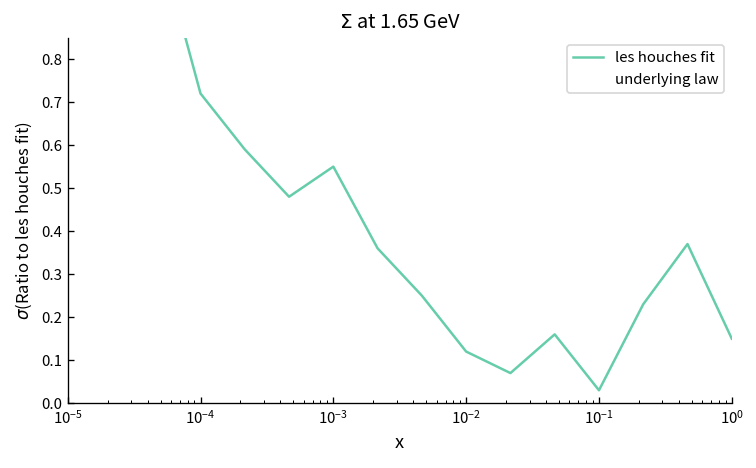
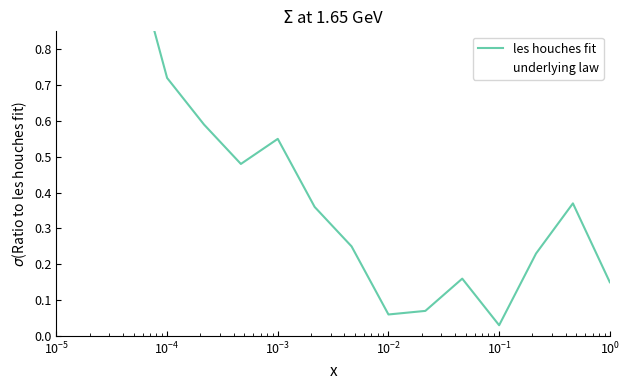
  {
    "les houches fit": {
      "10^-4": 0.72,
      "10^-3": 0.55,
-     "10^-2": 0.12,
+     "10^-2": 0.06,
      "10^0": 0.15
    },
    "underlying law": {
      "10^-4": 0.66,
      "10^-3": 0.46,
      "10^-2": 0.17,
      "10^0": 0.23
    }
  }
